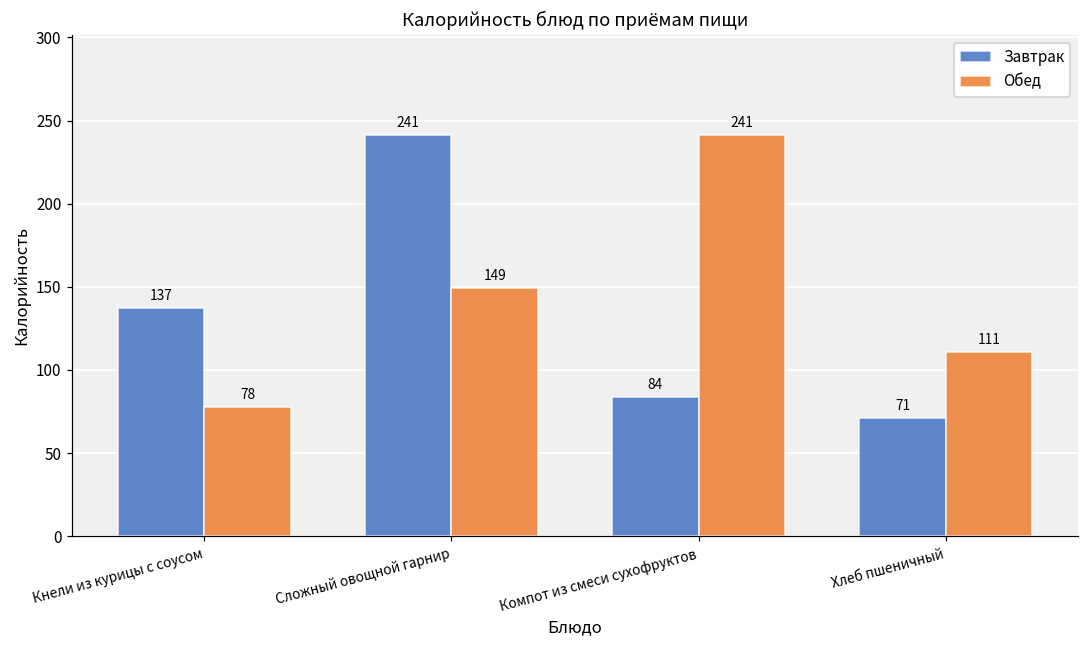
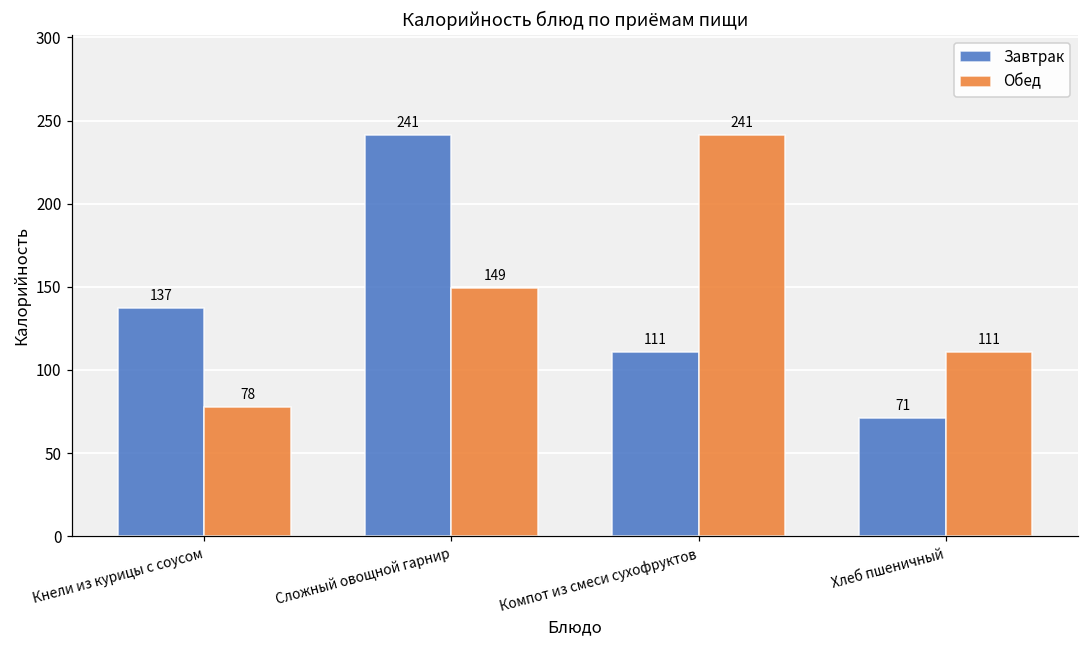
  {
    "Завтрак": {
      "Кнели из курицы с соусом": 137,
      "Сложный овощной гарнир": 241,
-     "Компот из смеси сухофруктов": 84,
+     "Компот из смеси сухофруктов": 111,
      "Хлеб пшеничный": 71
    },
    "Обед": {
      "Кнели из курицы с соусом": 78,
      "Сложный овощной гарнир": 149,
      "Компот из смеси сухофруктов": 241,
      "Хлеб пшеничный": 111
    }
  }
